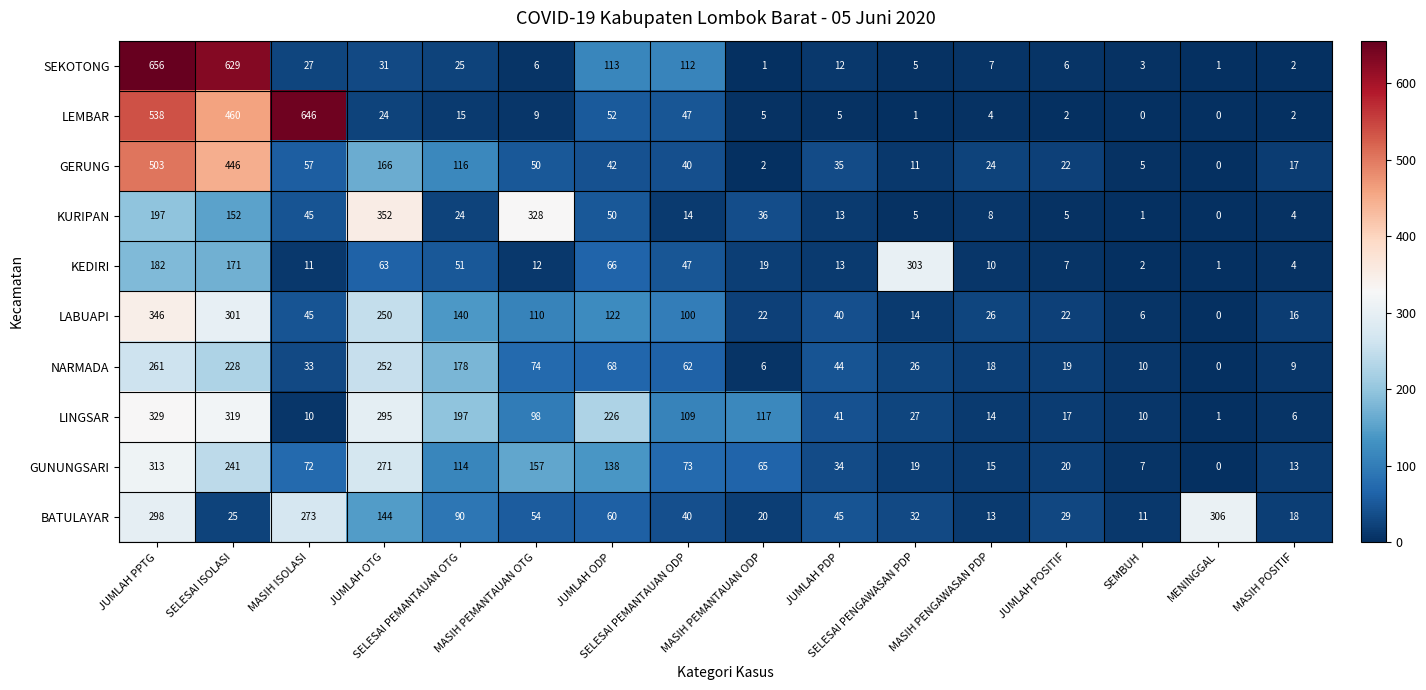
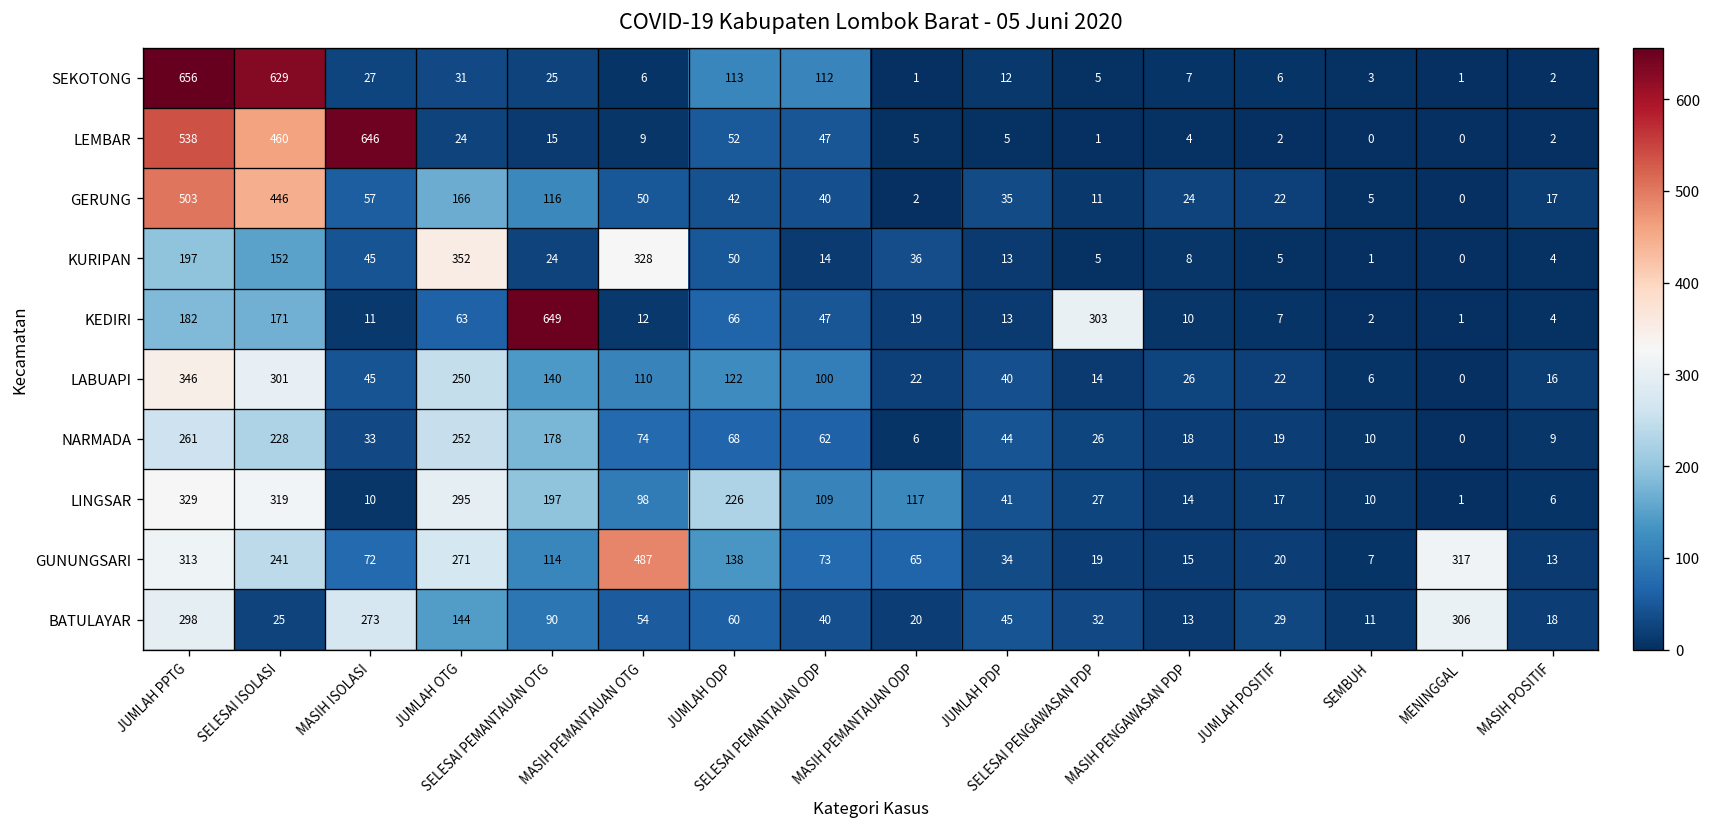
  {
    "SEKOTONG": {
      "JUMLAH PPTG": 656,
      "SELESAI ISOLASI": 629,
      "MASIH ISOLASI": 27,
      "JUMLAH OTG": 31,
      "SELESAI PEMANTAUAN OTG": 25,
      "MASIH PEMANTAUAN OTG": 6,
      "JUMLAH ODP": 113,
      "SELESAI PEMANTAUAN ODP": 112,
      "MASIH PEMANTAUAN ODP": 1,
      "JUMLAH PDP": 12,
      "SELESAI PENGAWASAN PDP": 5,
      "MASIH PENGAWASAN PDP": 7,
      "JUMLAH POSITIF": 6,
      "SEMBUH": 3,
      "MENINGGAL": 1,
      "MASIH POSITIF": 2
    },
    "LEMBAR": {
      "JUMLAH PPTG": 538,
      "SELESAI ISOLASI": 460,
      "MASIH ISOLASI": 646,
      "JUMLAH OTG": 24,
      "SELESAI PEMANTAUAN OTG": 15,
      "MASIH PEMANTAUAN OTG": 9,
      "JUMLAH ODP": 52,
      "SELESAI PEMANTAUAN ODP": 47,
      "MASIH PEMANTAUAN ODP": 5,
      "JUMLAH PDP": 5,
      "SELESAI PENGAWASAN PDP": 1,
      "MASIH PENGAWASAN PDP": 4,
      "JUMLAH POSITIF": 2,
      "SEMBUH": 0,
      "MENINGGAL": 0,
      "MASIH POSITIF": 2
    },
    "GERUNG": {
      "JUMLAH PPTG": 503,
      "SELESAI ISOLASI": 446,
      "MASIH ISOLASI": 57,
      "JUMLAH OTG": 166,
      "SELESAI PEMANTAUAN OTG": 116,
      "MASIH PEMANTAUAN OTG": 50,
      "JUMLAH ODP": 42,
      "SELESAI PEMANTAUAN ODP": 40,
      "MASIH PEMANTAUAN ODP": 2,
      "JUMLAH PDP": 35,
      "SELESAI PENGAWASAN PDP": 11,
      "MASIH PENGAWASAN PDP": 24,
      "JUMLAH POSITIF": 22,
      "SEMBUH": 5,
      "MENINGGAL": 0,
      "MASIH POSITIF": 17
    },
    "KURIPAN": {
      "JUMLAH PPTG": 197,
      "SELESAI ISOLASI": 152,
      "MASIH ISOLASI": 45,
      "JUMLAH OTG": 352,
      "SELESAI PEMANTAUAN OTG": 24,
      "MASIH PEMANTAUAN OTG": 328,
      "JUMLAH ODP": 50,
      "SELESAI PEMANTAUAN ODP": 14,
      "MASIH PEMANTAUAN ODP": 36,
      "JUMLAH PDP": 13,
      "SELESAI PENGAWASAN PDP": 5,
      "MASIH PENGAWASAN PDP": 8,
      "JUMLAH POSITIF": 5,
      "SEMBUH": 1,
      "MENINGGAL": 0,
      "MASIH POSITIF": 4
    },
    "KEDIRI": {
      "JUMLAH PPTG": 182,
      "SELESAI ISOLASI": 171,
      "MASIH ISOLASI": 11,
      "JUMLAH OTG": 63,
-     "SELESAI PEMANTAUAN OTG": 51,
+     "SELESAI PEMANTAUAN OTG": 649,
      "MASIH PEMANTAUAN OTG": 12,
      "JUMLAH ODP": 66,
      "SELESAI PEMANTAUAN ODP": 47,
      "MASIH PEMANTAUAN ODP": 19,
      "JUMLAH PDP": 13,
      "SELESAI PENGAWASAN PDP": 303,
      "MASIH PENGAWASAN PDP": 10,
      "JUMLAH POSITIF": 7,
      "SEMBUH": 2,
      "MENINGGAL": 1,
      "MASIH POSITIF": 4
    },
    "LABUAPI": {
      "JUMLAH PPTG": 346,
      "SELESAI ISOLASI": 301,
      "MASIH ISOLASI": 45,
      "JUMLAH OTG": 250,
      "SELESAI PEMANTAUAN OTG": 140,
      "MASIH PEMANTAUAN OTG": 110,
      "JUMLAH ODP": 122,
      "SELESAI PEMANTAUAN ODP": 100,
      "MASIH PEMANTAUAN ODP": 22,
      "JUMLAH PDP": 40,
      "SELESAI PENGAWASAN PDP": 14,
      "MASIH PENGAWASAN PDP": 26,
      "JUMLAH POSITIF": 22,
      "SEMBUH": 6,
      "MENINGGAL": 0,
      "MASIH POSITIF": 16
    },
    "NARMADA": {
      "JUMLAH PPTG": 261,
      "SELESAI ISOLASI": 228,
      "MASIH ISOLASI": 33,
      "JUMLAH OTG": 252,
      "SELESAI PEMANTAUAN OTG": 178,
      "MASIH PEMANTAUAN OTG": 74,
      "JUMLAH ODP": 68,
      "SELESAI PEMANTAUAN ODP": 62,
      "MASIH PEMANTAUAN ODP": 6,
      "JUMLAH PDP": 44,
      "SELESAI PENGAWASAN PDP": 26,
      "MASIH PENGAWASAN PDP": 18,
      "JUMLAH POSITIF": 19,
      "SEMBUH": 10,
      "MENINGGAL": 0,
      "MASIH POSITIF": 9
    },
    "LINGSAR": {
      "JUMLAH PPTG": 329,
      "SELESAI ISOLASI": 319,
      "MASIH ISOLASI": 10,
      "JUMLAH OTG": 295,
      "SELESAI PEMANTAUAN OTG": 197,
      "MASIH PEMANTAUAN OTG": 98,
      "JUMLAH ODP": 226,
      "SELESAI PEMANTAUAN ODP": 109,
      "MASIH PEMANTAUAN ODP": 117,
      "JUMLAH PDP": 41,
      "SELESAI PENGAWASAN PDP": 27,
      "MASIH PENGAWASAN PDP": 14,
      "JUMLAH POSITIF": 17,
      "SEMBUH": 10,
      "MENINGGAL": 1,
      "MASIH POSITIF": 6
    },
    "GUNUNGSARI": {
      "JUMLAH PPTG": 313,
      "SELESAI ISOLASI": 241,
      "MASIH ISOLASI": 72,
      "JUMLAH OTG": 271,
      "SELESAI PEMANTAUAN OTG": 114,
-     "MASIH PEMANTAUAN OTG": 157,
+     "MASIH PEMANTAUAN OTG": 487,
      "JUMLAH ODP": 138,
      "SELESAI PEMANTAUAN ODP": 73,
      "MASIH PEMANTAUAN ODP": 65,
      "JUMLAH PDP": 34,
      "SELESAI PENGAWASAN PDP": 19,
      "MASIH PENGAWASAN PDP": 15,
      "JUMLAH POSITIF": 20,
      "SEMBUH": 7,
-     "MENINGGAL": 0,
+     "MENINGGAL": 317,
      "MASIH POSITIF": 13
    },
    "BATULAYAR": {
      "JUMLAH PPTG": 298,
      "SELESAI ISOLASI": 25,
      "MASIH ISOLASI": 273,
      "JUMLAH OTG": 144,
      "SELESAI PEMANTAUAN OTG": 90,
      "MASIH PEMANTAUAN OTG": 54,
      "JUMLAH ODP": 60,
      "SELESAI PEMANTAUAN ODP": 40,
      "MASIH PEMANTAUAN ODP": 20,
      "JUMLAH PDP": 45,
      "SELESAI PENGAWASAN PDP": 32,
      "MASIH PENGAWASAN PDP": 13,
      "JUMLAH POSITIF": 29,
      "SEMBUH": 11,
      "MENINGGAL": 306,
      "MASIH POSITIF": 18
    }
  }
